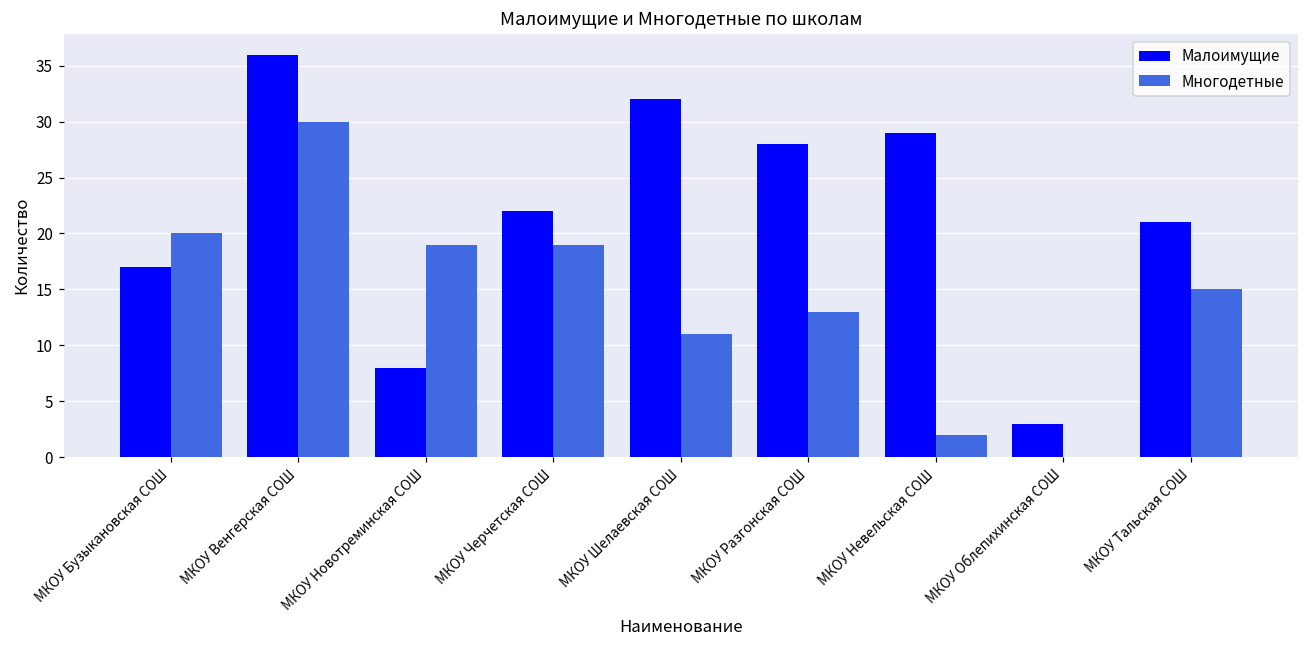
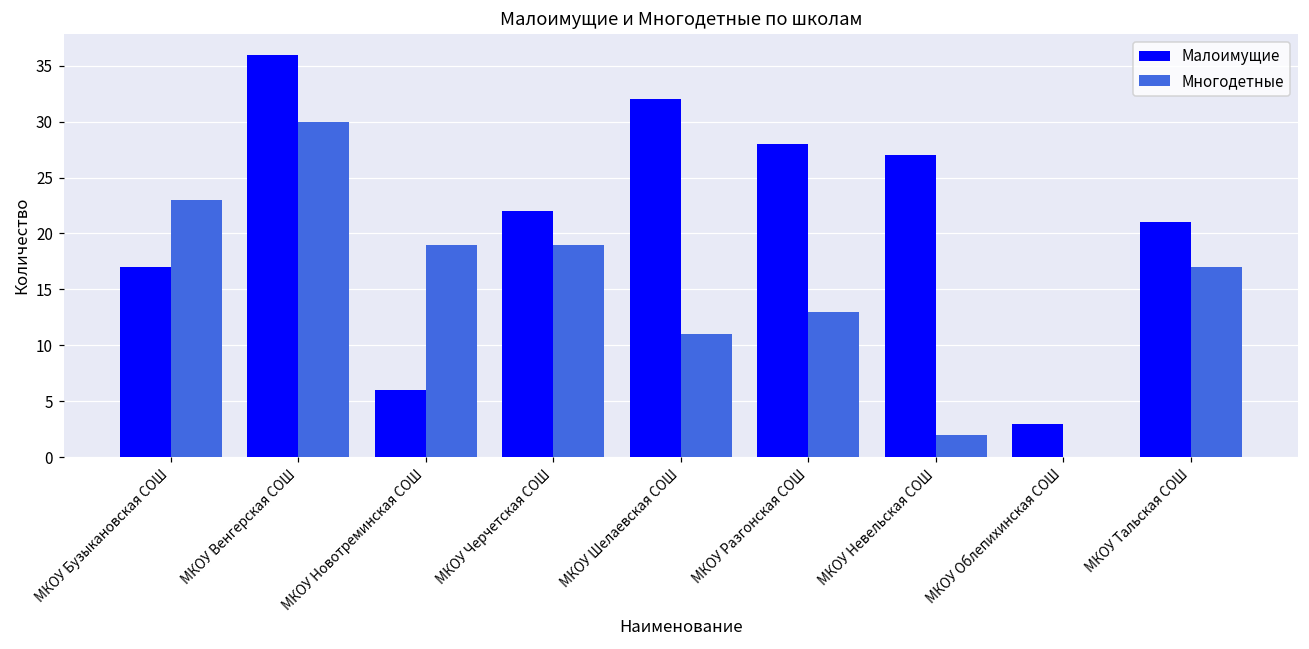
  {
    "Малоимущие": {
      "МКОУ Бузыкановская СОШ": 17,
      "МКОУ Венгерская СОШ": 36,
-     "МКОУ Новотреминская СОШ": 8,
+     "МКОУ Новотреминская СОШ": 6,
      "МКОУ Черчетская СОШ": 22,
      "МКОУ Шелаевская СОШ": 32,
      "МКОУ Разгонская СОШ": 28,
-     "МКОУ Невельская СОШ": 29,
+     "МКОУ Невельская СОШ": 27,
      "МКОУ Облепихинская СОШ": 3,
      "МКОУ Тальская СОШ": 21
    },
    "Многодетные": {
-     "МКОУ Бузыкановская СОШ": 20,
+     "МКОУ Бузыкановская СОШ": 23,
      "МКОУ Венгерская СОШ": 30,
      "МКОУ Новотреминская СОШ": 19,
      "МКОУ Черчетская СОШ": 19,
      "МКОУ Шелаевская СОШ": 11,
      "МКОУ Разгонская СОШ": 13,
      "МКОУ Невельская СОШ": 2,
      "МКОУ Облепихинская СОШ": 0,
-     "МКОУ Тальская СОШ": 15
+     "МКОУ Тальская СОШ": 17
    }
  }
